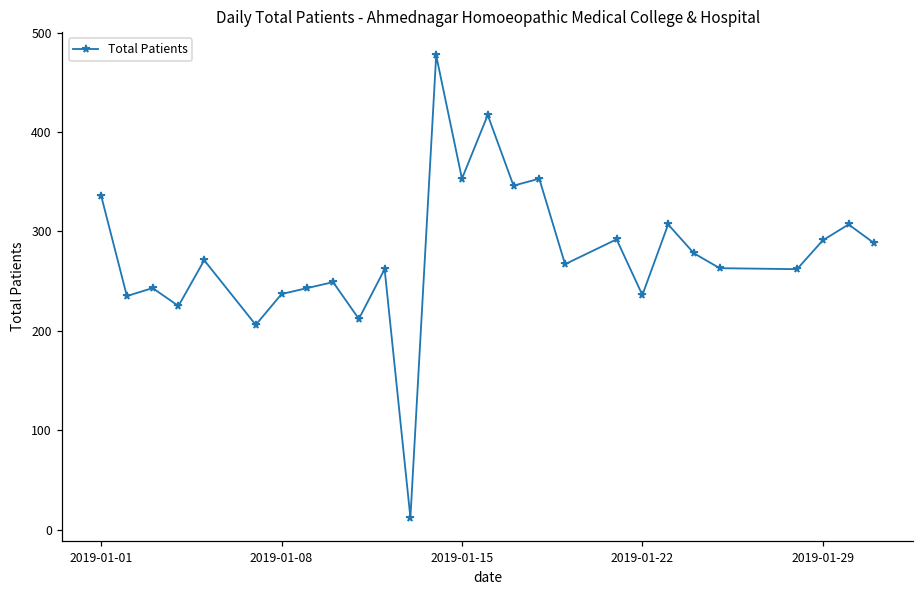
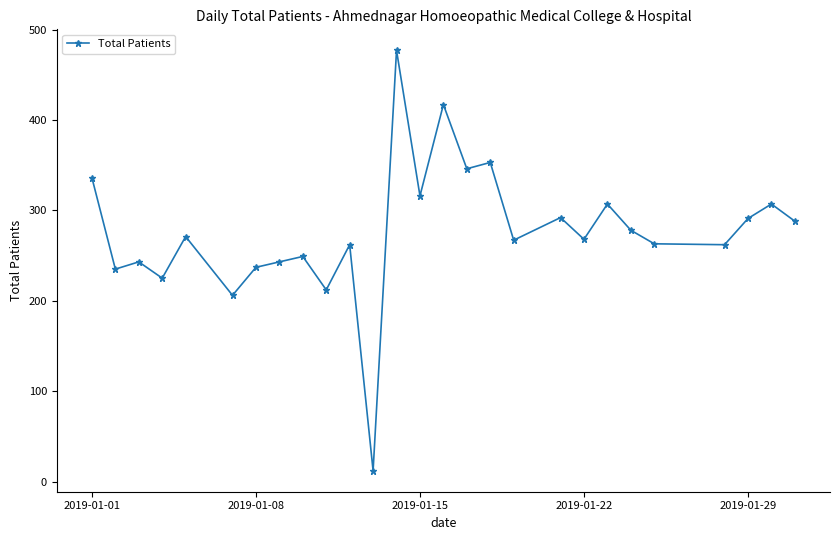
  {
    "2019-01-01": 340,
    "2019-01-08": 240,
-   "2019-01-15": 350,
-   "2019-01-22": 240,
+   "2019-01-15": 320,
+   "2019-01-22": 270,
    "2019-01-29": 290
  }
